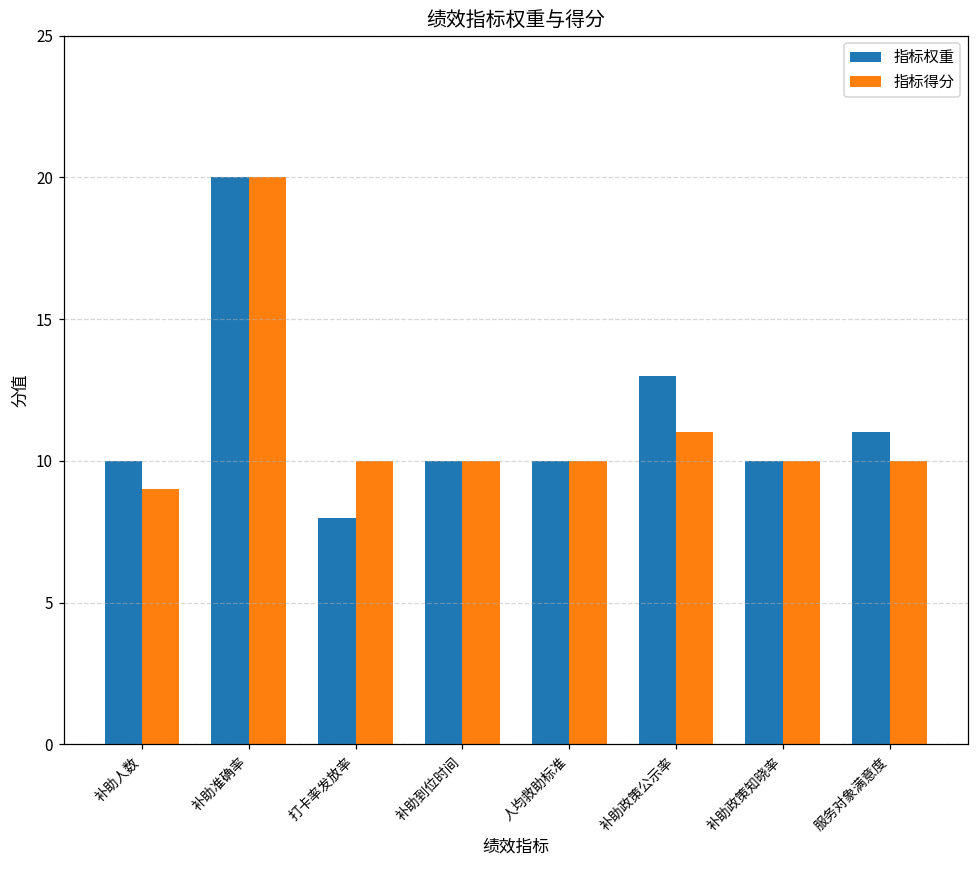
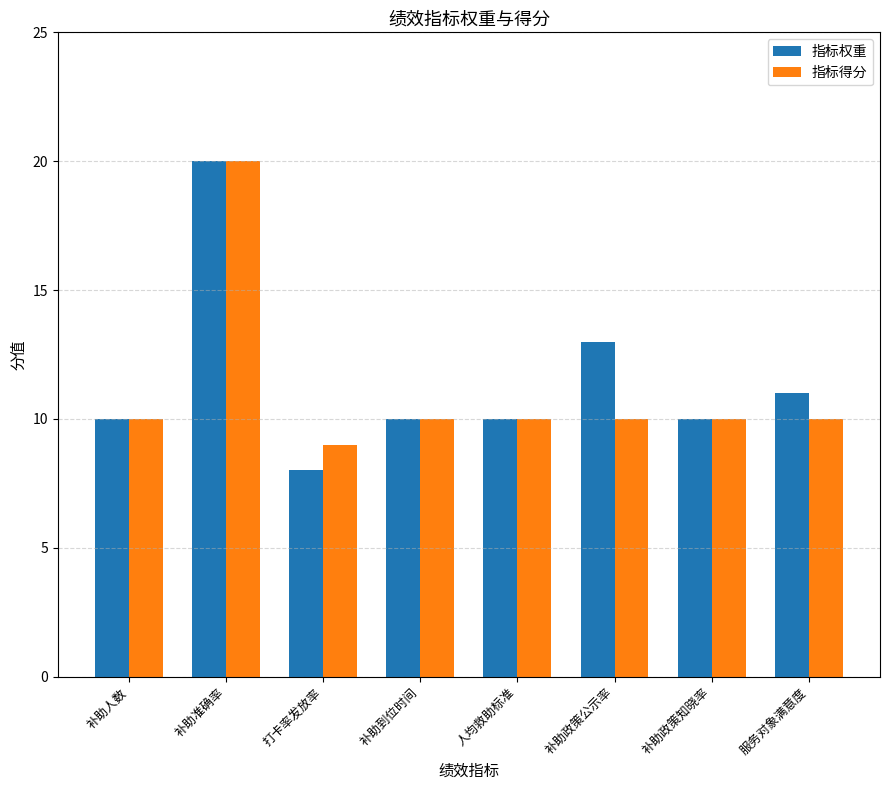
  {
    "指标权重": {
      "补助人数": 10,
      "补助准确率": 20,
      "打卡率发放率": 8,
      "补助到位时间": 10,
      "人均救助标准": 10,
      "补助政策公示率": 13,
      "补助政策知晓率": 10,
      "服务对象满意度": 11
    },
    "指标得分": {
-     "补助人数": 9,
+     "补助人数": 10,
      "补助准确率": 20,
-     "打卡率发放率": 10,
+     "打卡率发放率": 9,
      "补助到位时间": 10,
      "人均救助标准": 10,
-     "补助政策公示率": 11,
+     "补助政策公示率": 10,
      "补助政策知晓率": 10,
      "服务对象满意度": 10
    }
  }
